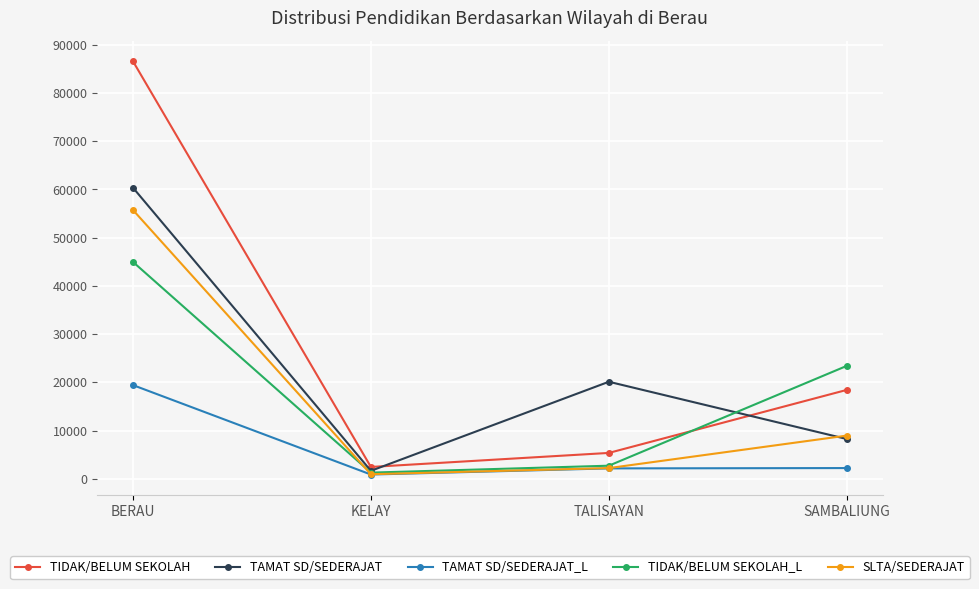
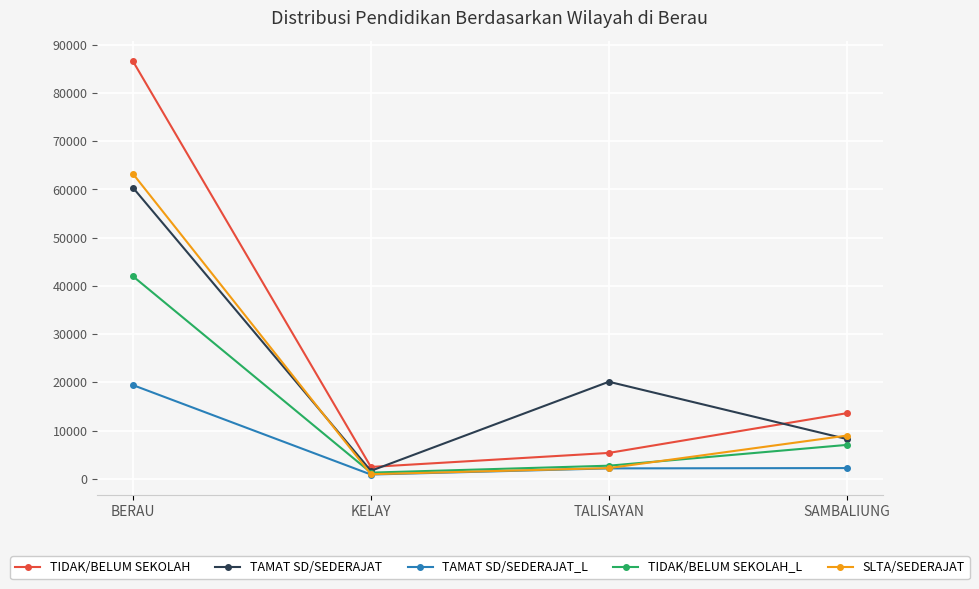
  {
    "TIDAK/BELUM SEKOLAH": {
      "BERAU": 87000,
      "KELAY": 2000,
      "TALISAYAN": 5000,
-     "SAMBALIUNG": 18000
+     "SAMBALIUNG": 14000
    },
    "TAMAT SD/SEDERAJAT": {
      "BERAU": 60000,
      "TALISAYAN": 20000,
      "SAMBALIUNG": 8000
    },
    "TAMAT SD/SEDERAJAT_L": {
      "BERAU": 19000,
      "SAMBALIUNG": 2000
    },
    "TIDAK/BELUM SEKOLAH_L": {
-     "BERAU": 45000,
-     "SAMBALIUNG": 23000
+     "BERAU": 42000,
+     "SAMBALIUNG": 7000
    },
    "SLTA/SEDERAJAT": {
-     "BERAU": 56000,
+     "BERAU": 63000,
      "SAMBALIUNG": 9000
    }
  }
